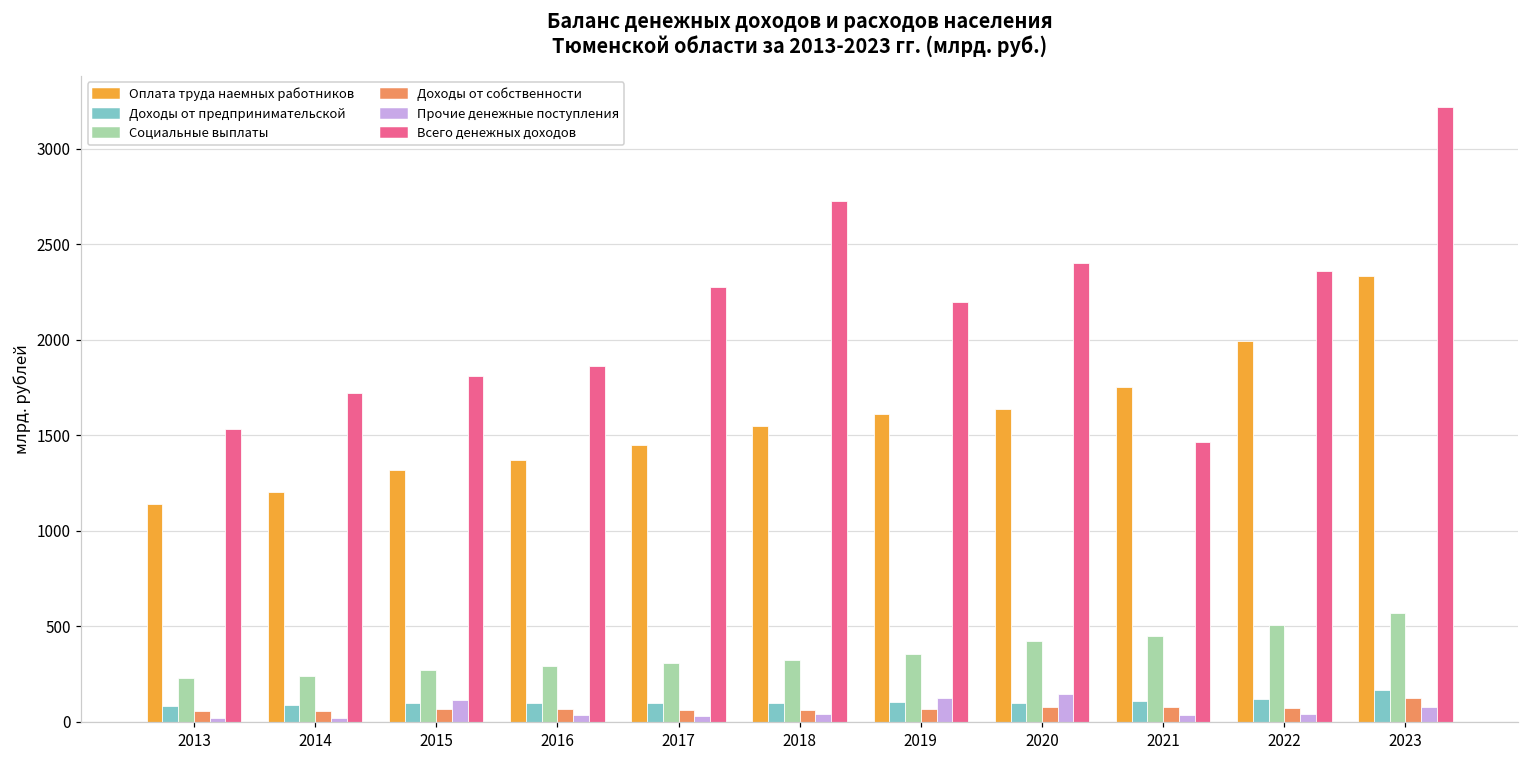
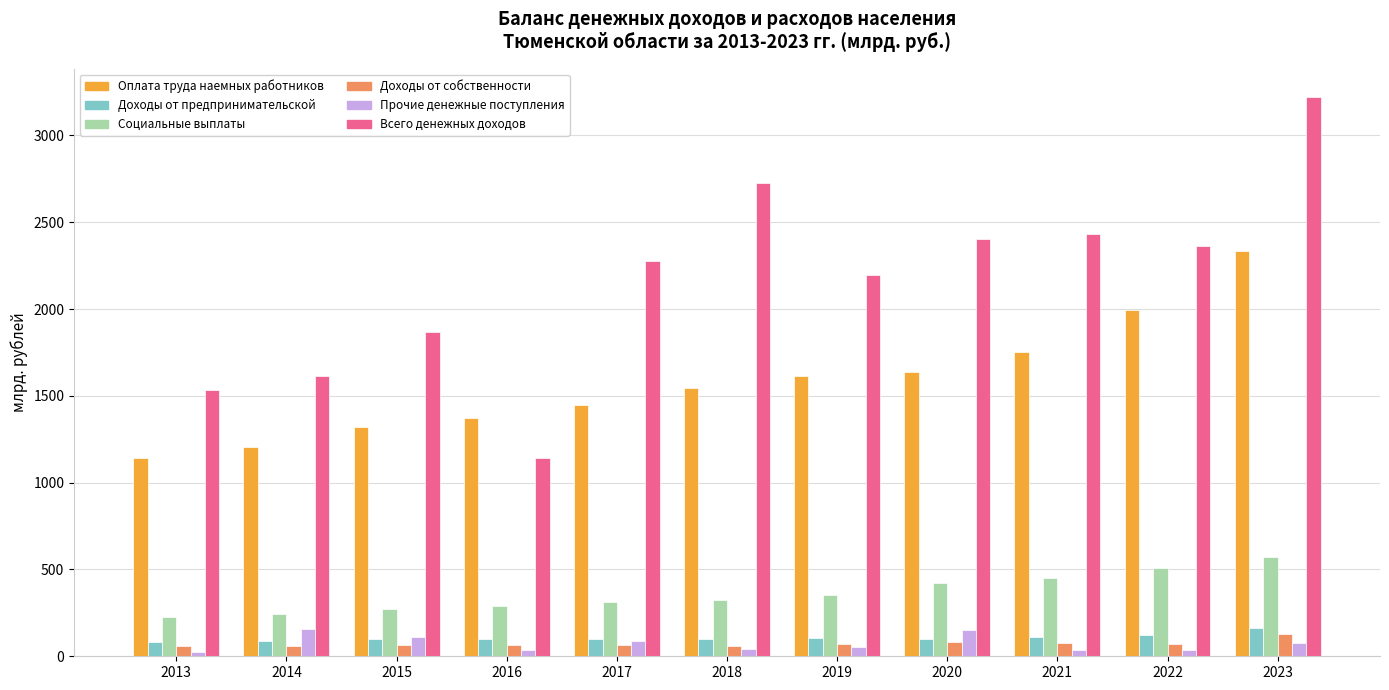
  {
    "Прочие денежные поступления": {
      "2013": 20,
-     "2014": 20,
+     "2014": 150,
      "2015": 110,
      "2016": 30,
-     "2017": 30,
+     "2017": 90,
      "2018": 40,
-     "2019": 130,
+     "2019": 50,
      "2020": 150,
      "2021": 40,
      "2022": 40,
      "2023": 80
    },
    "Всего денежных доходов": {
      "2013": 1530,
-     "2014": 1720,
-     "2015": 1810,
-     "2016": 1860,
+     "2014": 1620,
+     "2015": 1870,
+     "2016": 1140,
      "2017": 2280,
      "2018": 2720,
      "2019": 2200,
      "2020": 2400,
-     "2021": 1470,
+     "2021": 2430,
      "2022": 2360,
      "2023": 3220
    }
  }
